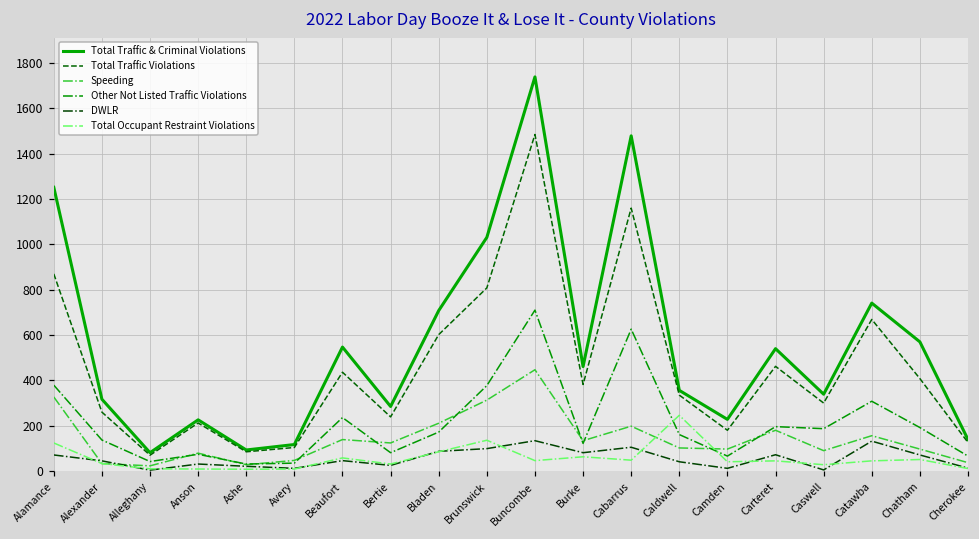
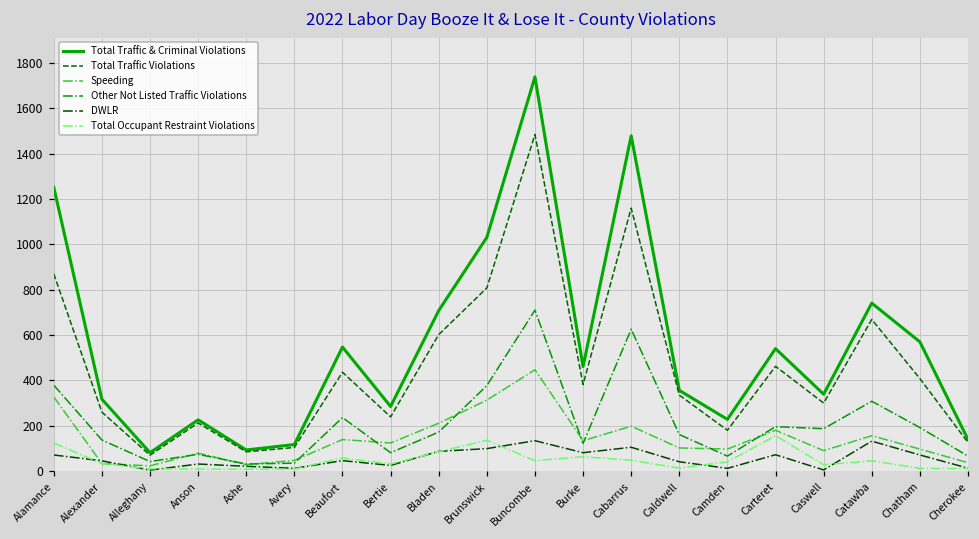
  {
    "Speeding": {
      "Alamance": 330,
      "Alleghany": 20,
      "Beaufort": 140,
      "Bertie": 120,
      "Bladen": 210,
      "Brunswick": 310,
      "Buncombe": 450,
      "Cabarrus": 200,
      "Caldwell": 100,
      "Camden": 100,
      "Carteret": 180,
      "Caswell": 90,
      "Catawba": 160,
      "Chatham": 100,
      "Cherokee": 40
    },
    "Total Occupant Restraint Violations": {
      "Alamance": 120,
      "Anson": 10,
      "Ashe": 10,
      "Brunswick": 140,
      "Buncombe": 50,
      "Burke": 60,
      "Cabarrus": 50,
-     "Caldwell": 250,
+     "Caldwell": 10,
      "Camden": 40,
-     "Carteret": 40,
+     "Carteret": 160,
      "Caswell": 30,
      "Catawba": 40,
-     "Chatham": 50
+     "Chatham": 10
    }
  }
